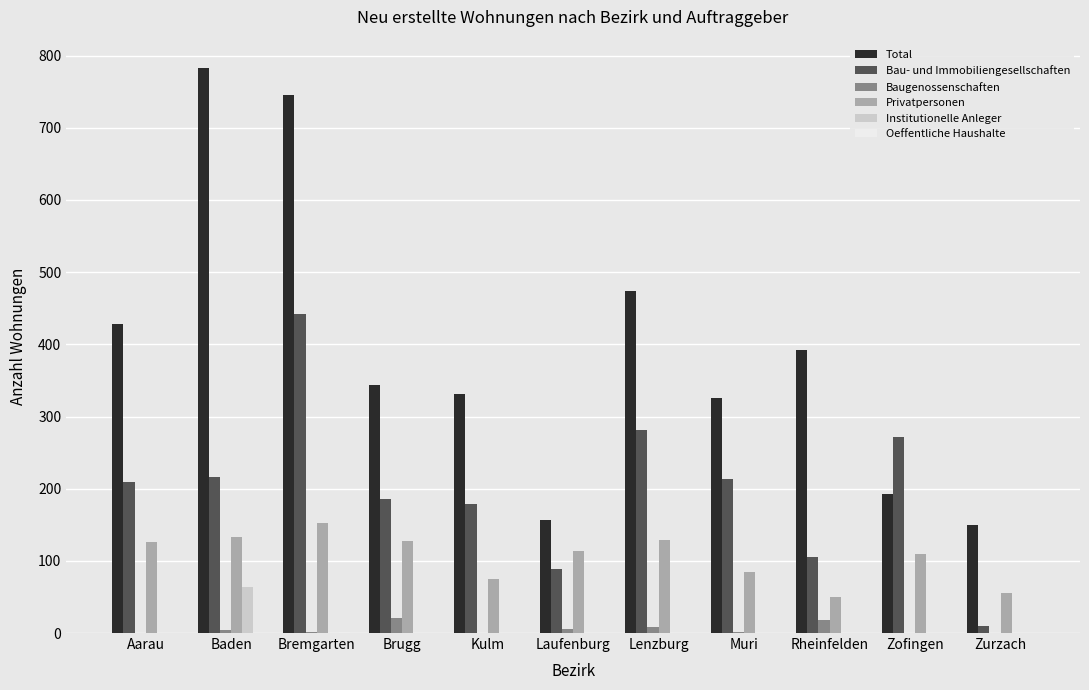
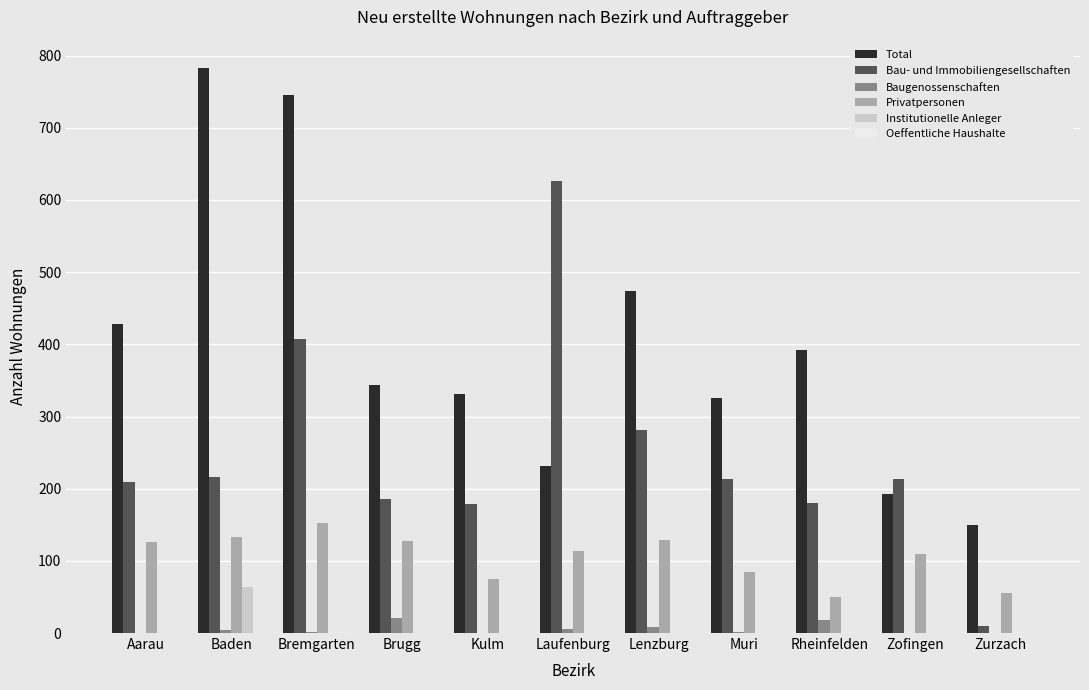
  {
    "Total": {
      "Aarau": 430,
      "Baden": 780,
      "Bremgarten": 750,
      "Brugg": 340,
      "Kulm": 330,
-     "Laufenburg": 160,
+     "Laufenburg": 230,
      "Lenzburg": 470,
      "Muri": 330,
      "Rheinfelden": 390,
      "Zofingen": 190,
      "Zurzach": 150
    },
    "Bau- und Immobiliengesellschaften": {
      "Aarau": 210,
      "Baden": 220,
-     "Bremgarten": 440,
+     "Bremgarten": 410,
      "Brugg": 190,
      "Kulm": 180,
-     "Laufenburg": 90,
+     "Laufenburg": 630,
      "Lenzburg": 280,
      "Muri": 210,
-     "Rheinfelden": 110,
-     "Zofingen": 270,
+     "Rheinfelden": 180,
+     "Zofingen": 210,
      "Zurzach": 10
    }
  }
